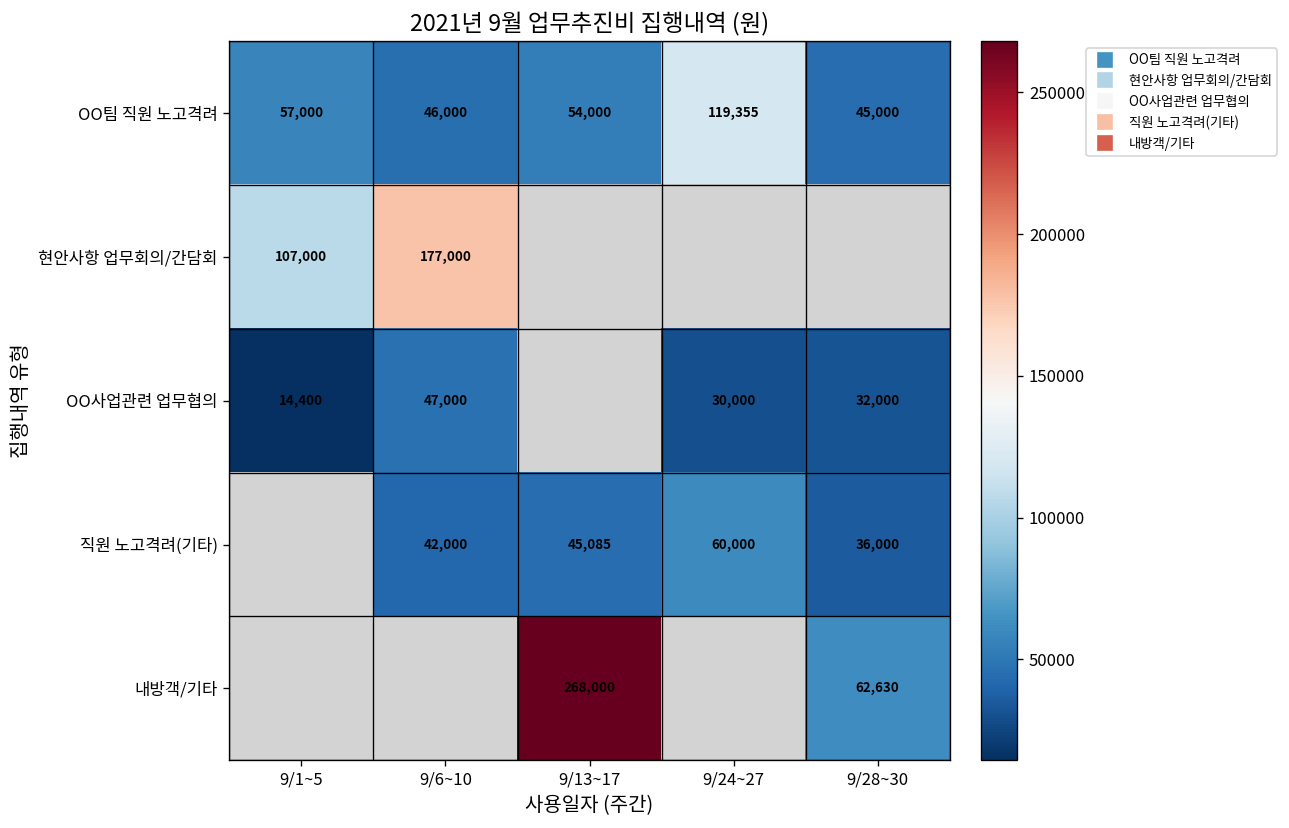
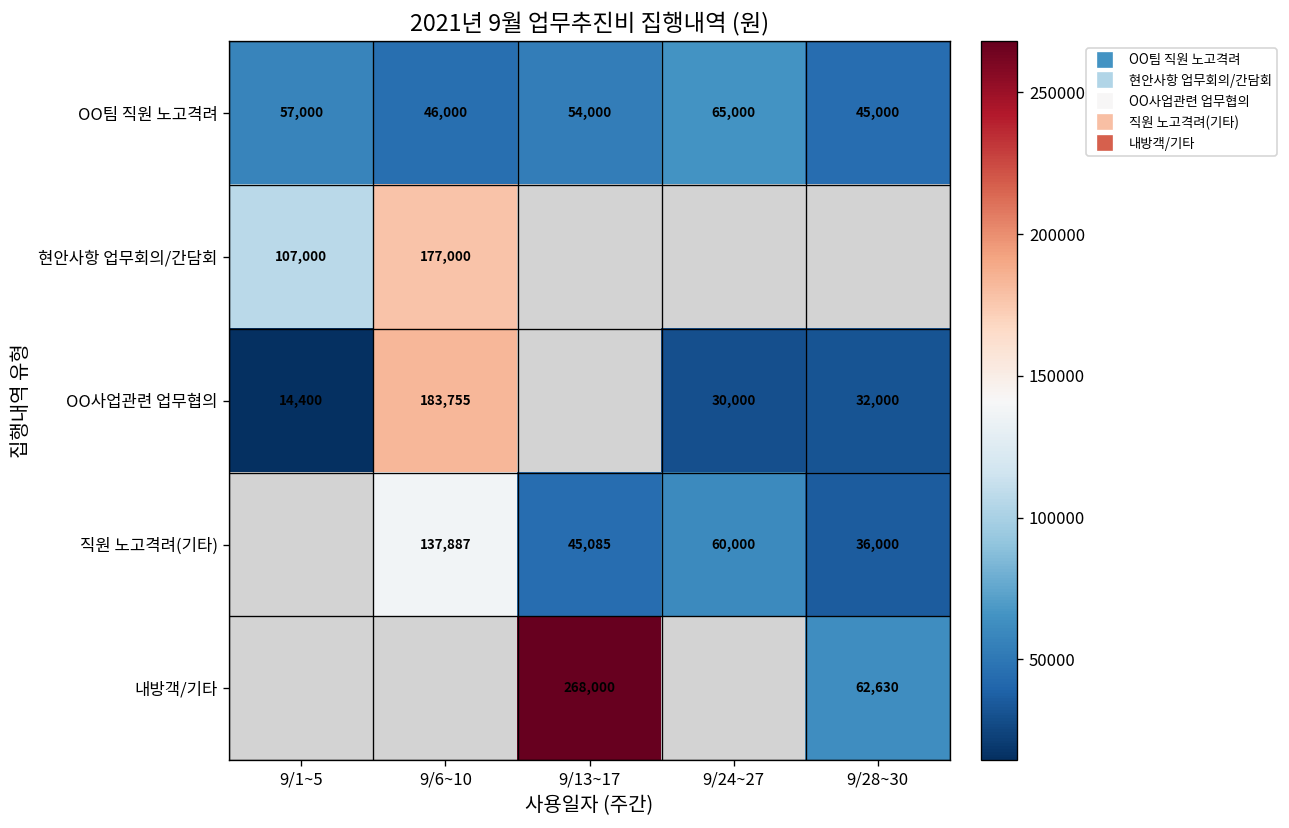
  {
    "OO팀 직원 노고격려": {
      "9/1~5": "57,000",
      "9/6~10": "46,000",
      "9/13~17": "54,000",
-     "9/24~27": "119,355",
+     "9/24~27": "65,000",
      "9/28~30": "45,000"
    },
    "현안사항 업무회의/간담회": {
      "9/1~5": "107,000",
      "9/6~10": "177,000"
    },
    "OO사업관련 업무협의": {
      "9/1~5": "14,400",
-     "9/6~10": "47,000",
+     "9/6~10": "183,755",
      "9/24~27": "30,000",
      "9/28~30": "32,000"
    },
    "직원 노고격려(기타)": {
-     "9/6~10": "42,000",
+     "9/6~10": "137,887",
      "9/13~17": "45,085",
      "9/24~27": "60,000",
      "9/28~30": "36,000"
    },
    "내방객/기타": {
      "9/13~17": "268,000",
      "9/28~30": "62,630"
    }
  }
